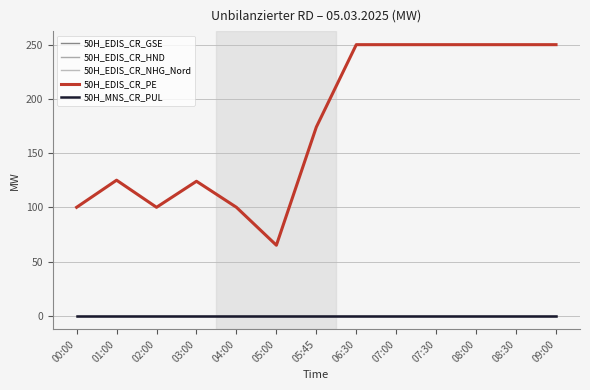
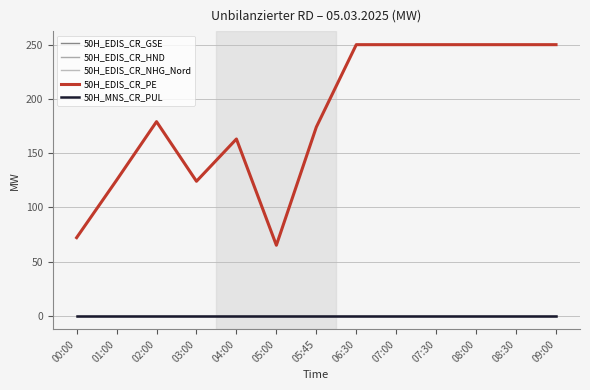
  {
    "50H_MNS_CR_PUL": {
      "00:00": 0,
      "01:00": 0,
      "02:00": 0,
      "03:00": 0,
      "04:00": 0,
      "05:00": 0,
      "05:45": 0,
      "06:30": 0,
      "07:00": 0,
      "07:30": 0,
      "08:00": 0,
      "08:30": 0,
      "09:00": 0
    },
    "50H_EDIS_CR_PE": {
-     "00:00": 100,
+     "00:00": 72,
      "01:00": 125,
-     "02:00": 100,
+     "02:00": 179,
      "03:00": 124,
-     "04:00": 100,
+     "04:00": 163,
      "05:00": 65,
      "05:45": 174,
      "06:30": 250,
      "07:00": 250,
      "07:30": 250,
      "08:00": 250,
      "08:30": 250,
      "09:00": 250
    }
  }
